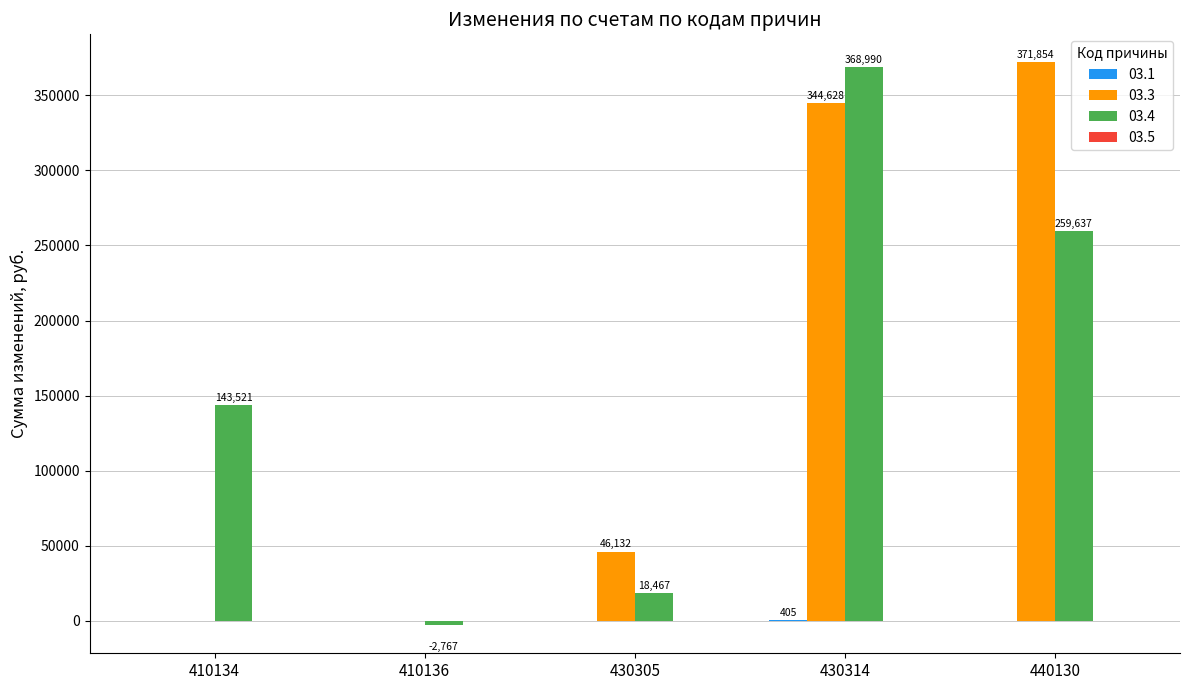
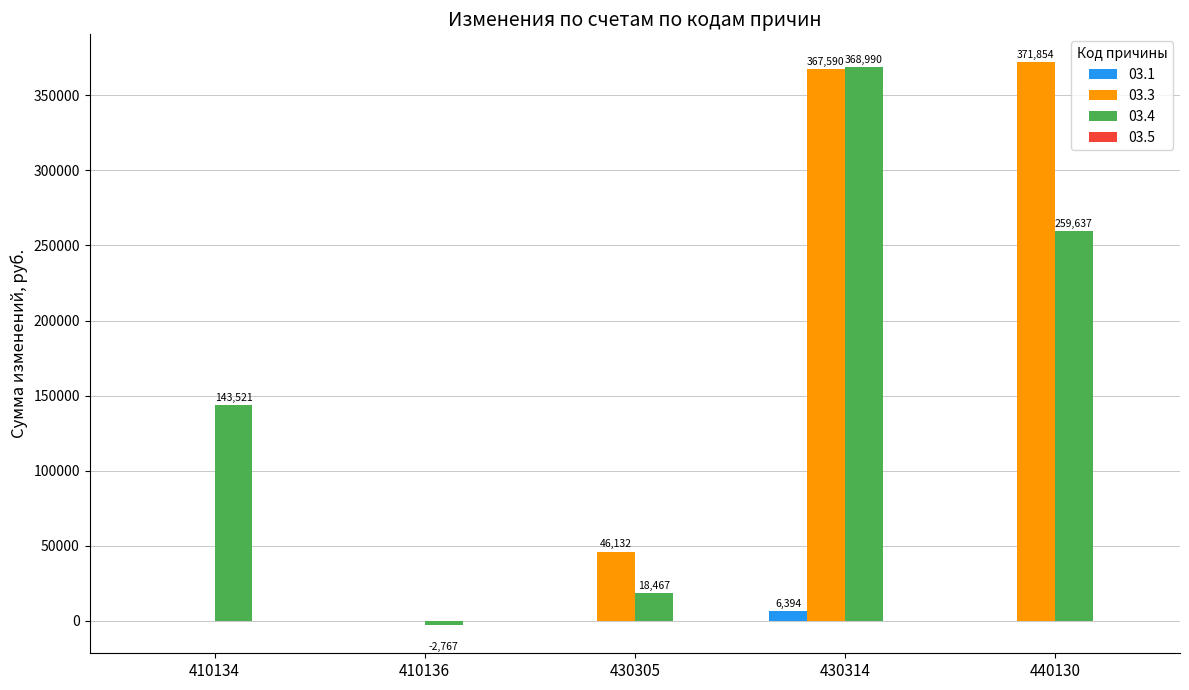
  {
    "03.1": {
-     "430314": "405"
+     "430314": "6,394"
    },
    "03.3": {
      "430305": "46,132",
-     "430314": "344,628",
+     "430314": "367,590",
      "440130": "371,854"
    },
    "03.4": {
      "410134": "143,521",
      "410136": "-2,767",
      "430305": "18,467",
      "430314": "368,990",
      "440130": "259,637"
    },
    "03.5": {
      "410134": "0",
      "410136": "0",
      "430305": "0",
      "430314": "0",
      "440130": "0"
    }
  }
